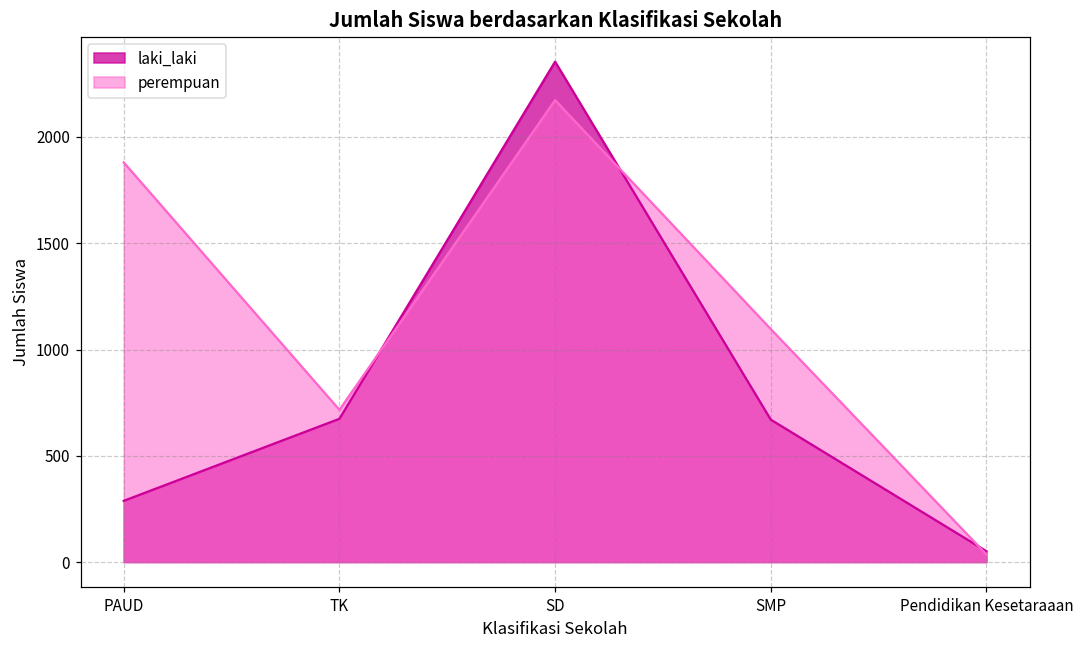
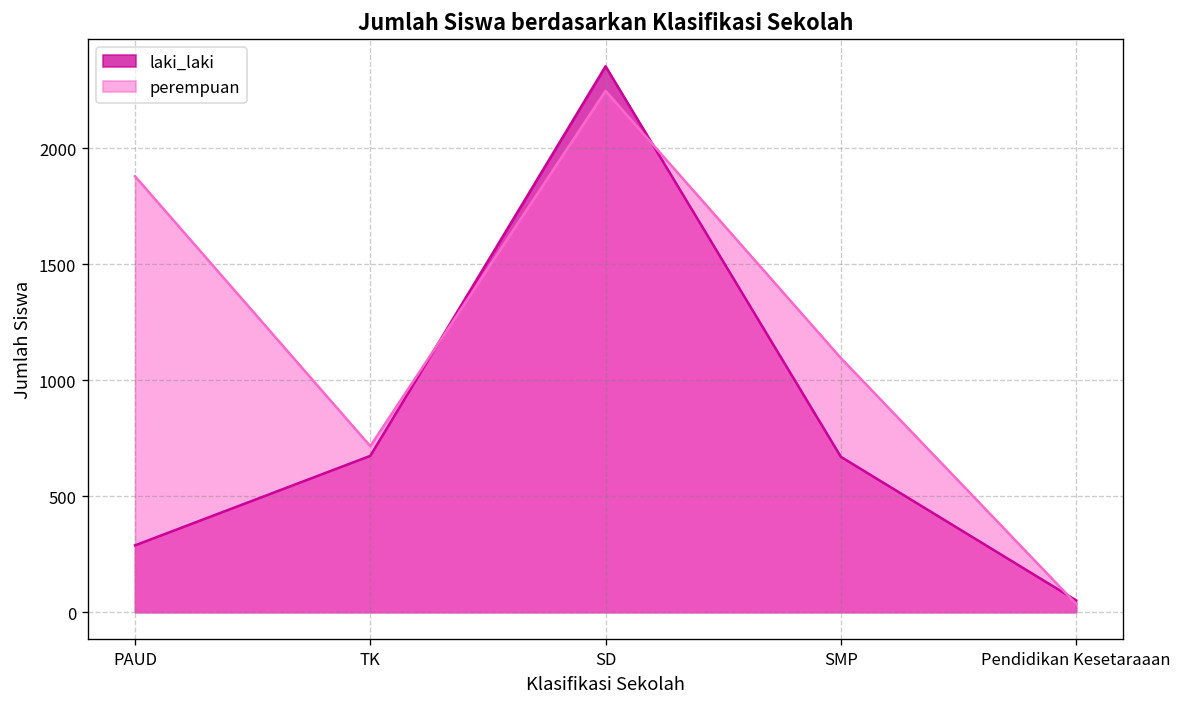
  {
    "laki_laki": {
      "PAUD": 290,
      "TK": 670,
      "SD": 2350,
      "SMP": 670,
      "Pendidikan Kesetaraaan": 50
    },
    "perempuan": {
      "PAUD": 1880,
      "TK": 720,
-     "SD": 2170,
+     "SD": 2250,
      "SMP": 1100,
      "Pendidikan Kesetaraaan": 40
    }
  }
